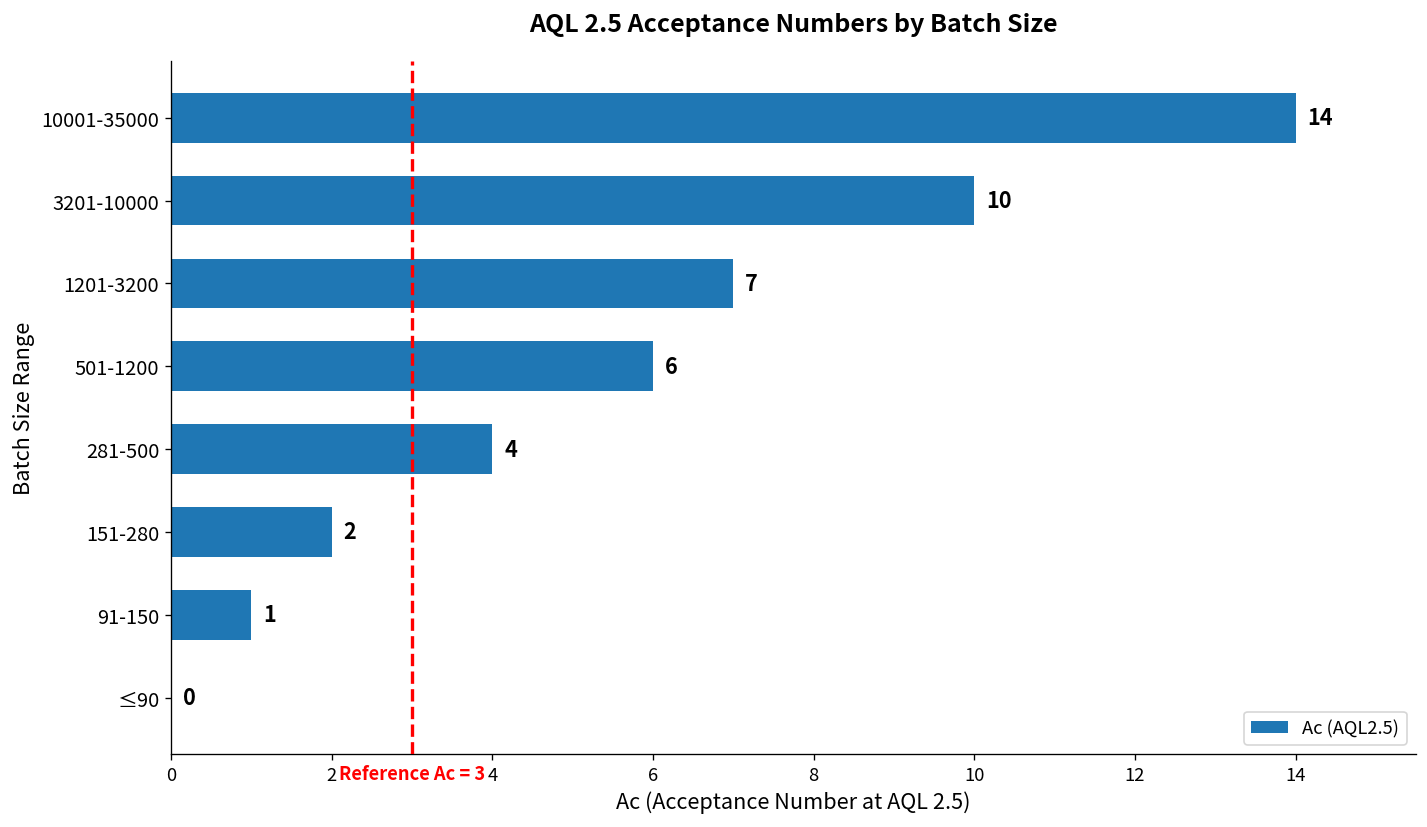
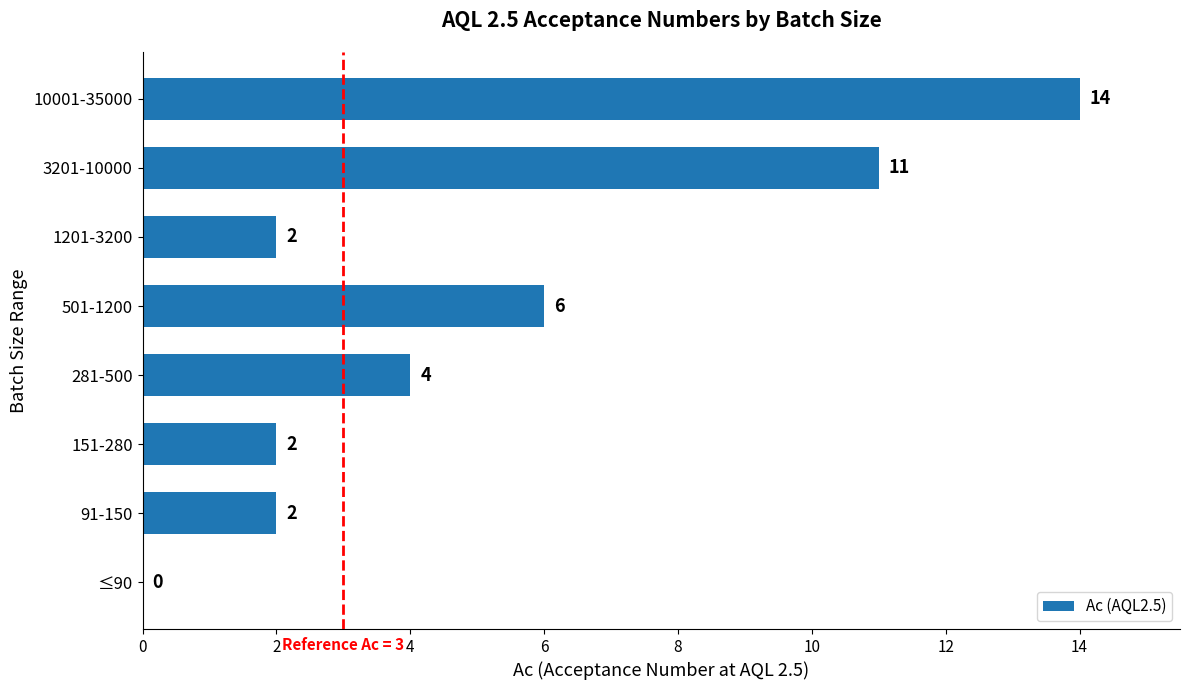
  {
    "10001-35000": 14,
-   "3201-10000": 10,
-   "1201-3200": 7,
+   "3201-10000": 11,
+   "1201-3200": 2,
    "501-1200": 6,
    "281-500": 4,
    "151-280": 2,
-   "91-150": 1,
+   "91-150": 2,
    "≤90": 0
  }
